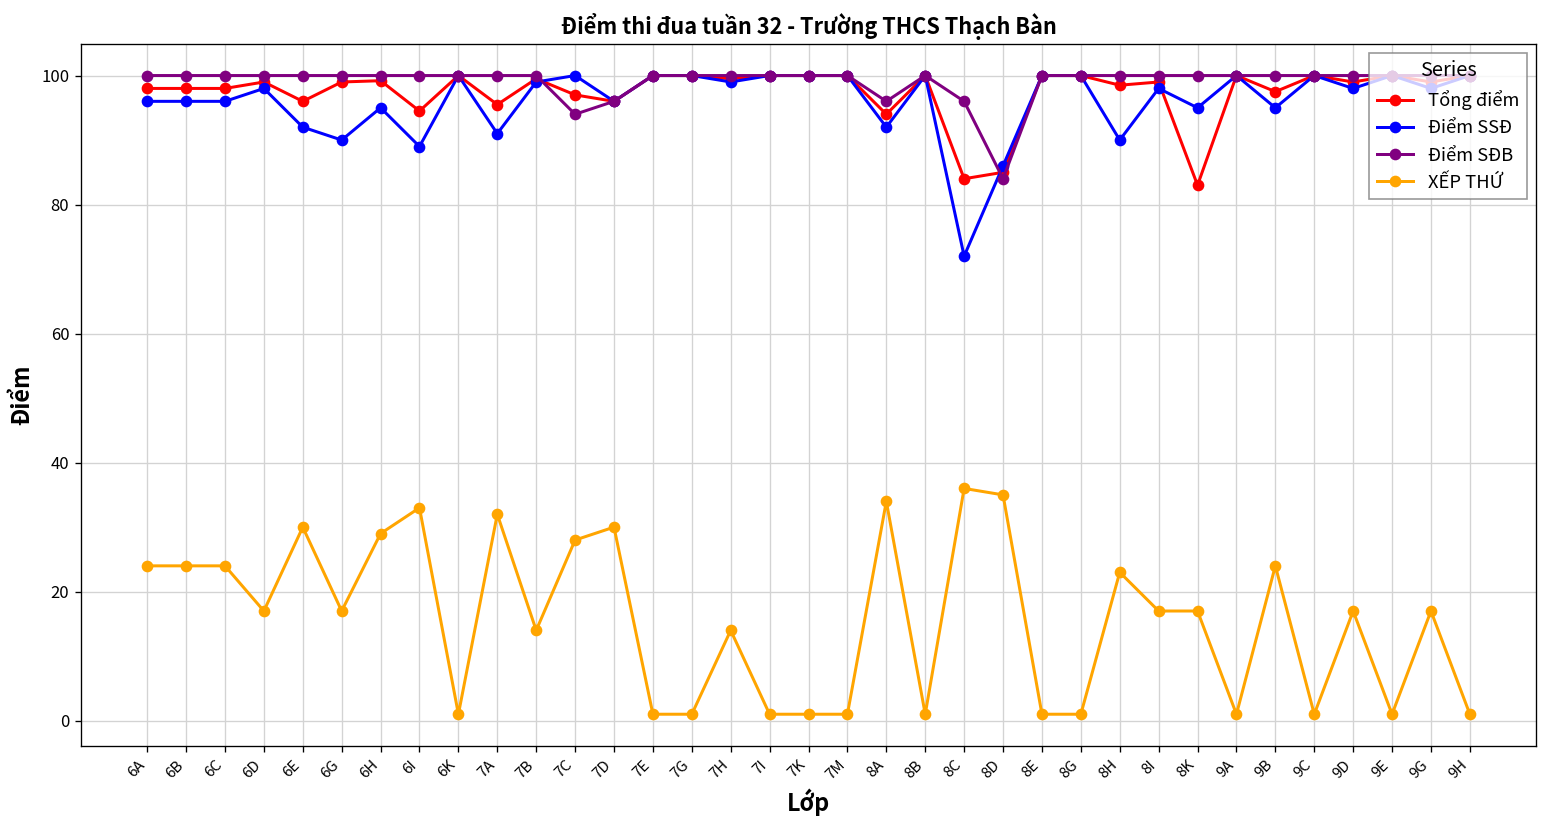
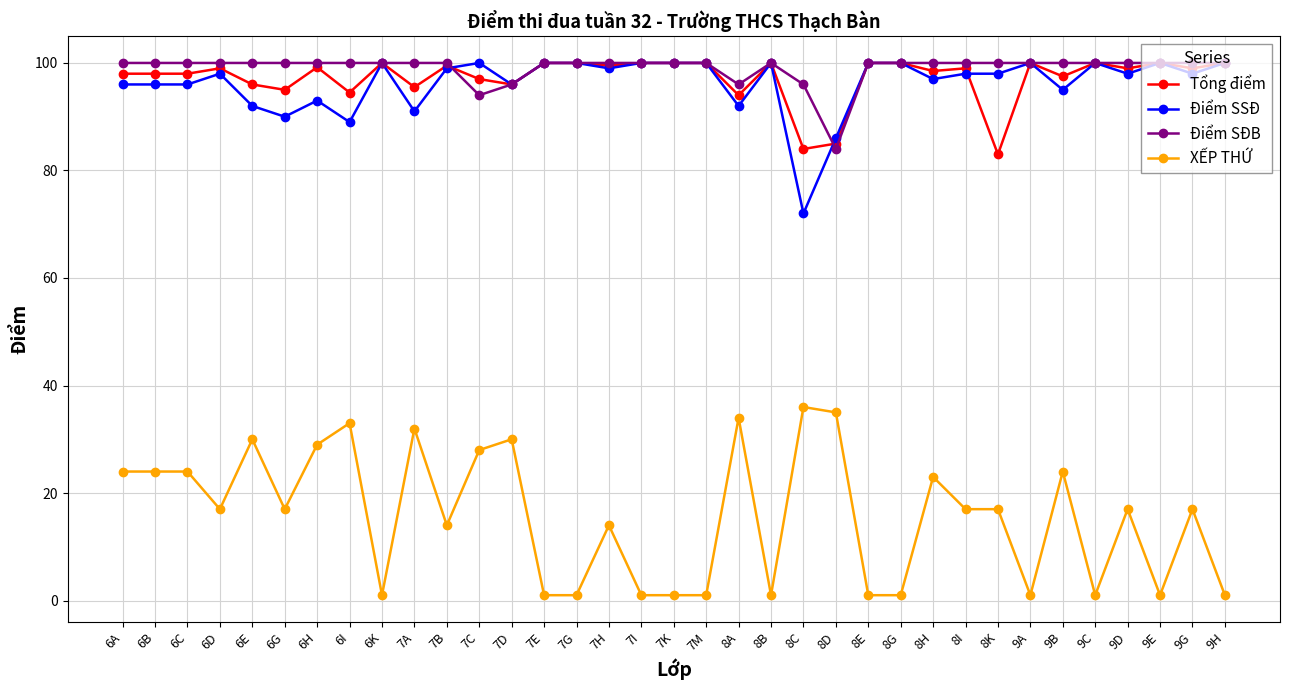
  {
    "Tổng điểm": {
      "6A": 98,
      "6B": 98,
      "6C": 98,
      "6D": 99,
      "6E": 96,
-     "6G": 99,
+     "6G": 95,
      "6H": 99,
      "6I": 95,
      "7A": 96,
      "7B": 100,
      "7C": 97,
      "7H": 100,
      "8A": 94,
      "8C": 84,
      "8D": 85,
      "8H": 99,
      "8I": 99,
      "8K": 83,
      "9B": 98,
      "9D": 99
    },
    "Điểm SSĐ": {
      "6A": 96,
      "6B": 96,
      "6C": 96,
      "6D": 98,
      "6E": 92,
      "6G": 90,
-     "6H": 95,
+     "6H": 93,
      "6I": 89,
      "7A": 91,
      "7B": 99,
      "7C": 100,
      "7H": 99,
      "8A": 92,
      "8C": 72,
      "8D": 86,
-     "8H": 90,
+     "8H": 97,
      "8I": 98,
-     "8K": 95,
+     "8K": 98,
      "9B": 95,
      "9D": 98
    },
    "Điểm SĐB": {
      "6A": 100,
      "6B": 100,
      "6C": 100,
      "6D": 100,
      "6E": 100,
      "6G": 100,
      "6H": 100,
      "6I": 100,
      "7A": 100,
      "7B": 100,
      "7C": 94,
      "7H": 100,
      "8A": 96,
      "8C": 96,
      "8D": 84,
      "8H": 100,
      "8I": 100,
      "8K": 100,
      "9B": 100,
      "9D": 100
    },
    "XẾP THỨ": {
      "6A": 24,
      "6B": 24,
      "6C": 24,
      "6D": 17,
      "6E": 30,
      "6G": 17,
      "6H": 29,
      "6I": 33,
      "6K": 1,
      "7A": 32,
      "7B": 14,
      "7C": 28,
      "7D": 30,
      "7E": 1,
      "7G": 1,
      "7H": 14,
      "7I": 1,
      "7K": 1,
      "7M": 1,
      "8A": 34,
      "8B": 1,
      "8C": 36,
      "8D": 35,
      "8E": 1,
      "8G": 1,
      "8H": 23,
      "8I": 17,
      "8K": 17,
      "9A": 1,
      "9B": 24,
      "9C": 1,
      "9D": 17,
      "9E": 1,
      "9G": 17,
      "9H": 1
    }
  }
